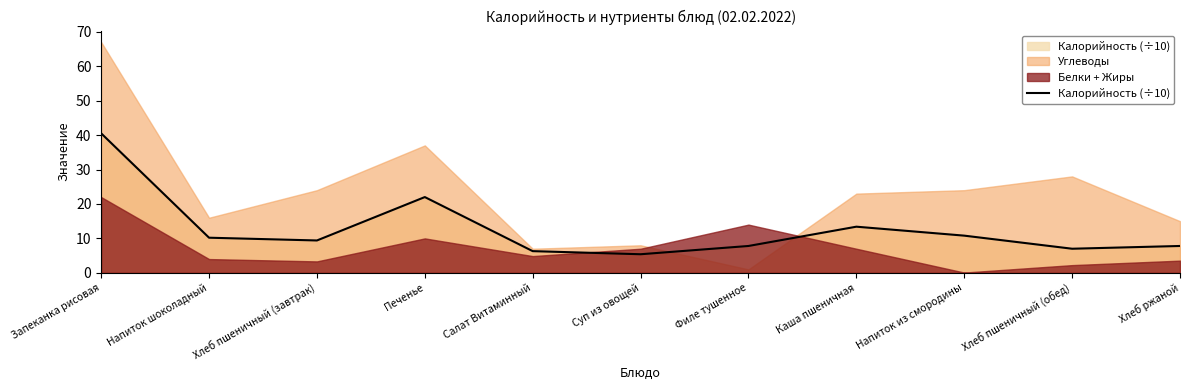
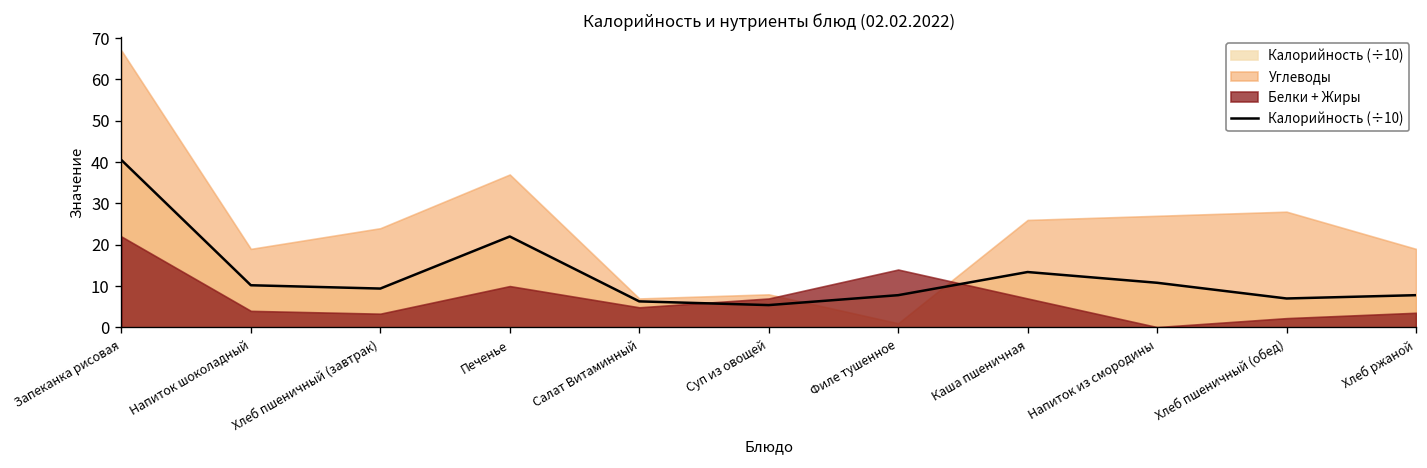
  {
    "Углеводы": {
      "Запеканка рисовая": 67,
-     "Напиток шоколадный": 16,
+     "Напиток шоколадный": 19,
      "Хлеб пшеничный (завтрак)": 24,
      "Печенье": 37,
      "Суп из овощей": 8,
      "Филе тушенное": 1,
-     "Каша пшеничная": 23,
-     "Напиток из смородины": 24,
+     "Каша пшеничная": 26,
+     "Напиток из смородины": 27,
      "Хлеб пшеничный (обед)": 28,
-     "Хлеб ржаной": 15
+     "Хлеб ржаной": 19
    },
    "Белки + Жиры": {
      "Запеканка рисовая": 22,
      "Напиток шоколадный": 4,
      "Хлеб пшеничный (завтрак)": 3,
      "Печенье": 10,
      "Салат Витаминный": 5,
      "Суп из овощей": 7,
      "Филе тушенное": 14,
      "Каша пшеничная": 7,
      "Хлеб пшеничный (обед)": 2,
      "Хлеб ржаной": 4
    }
  }
